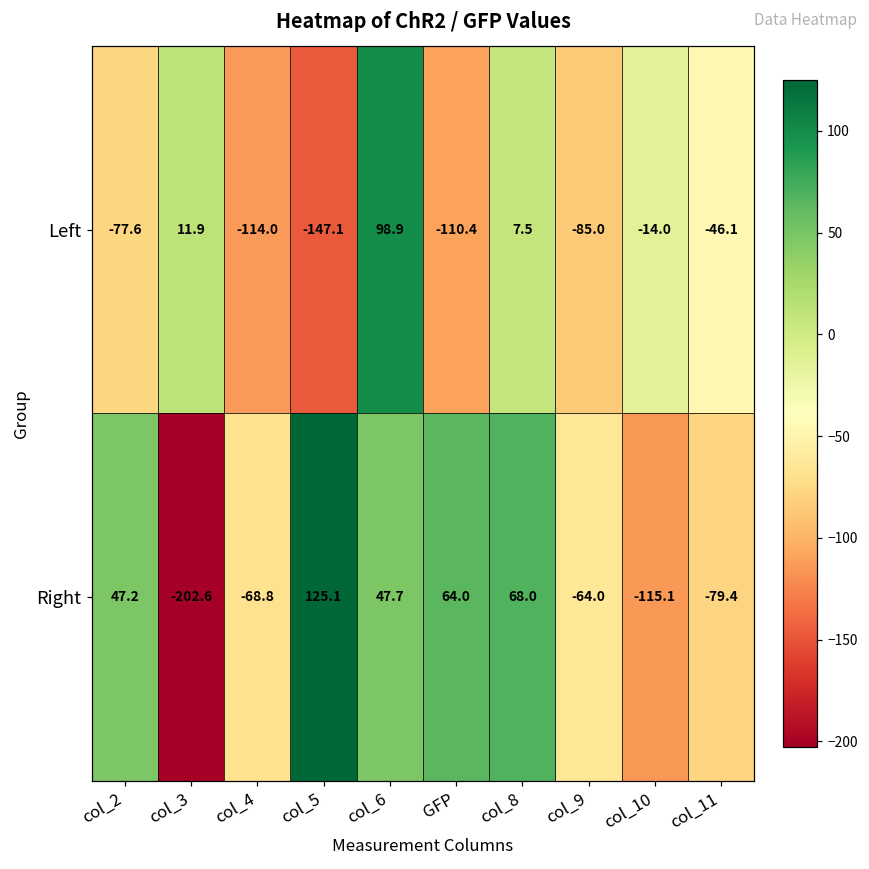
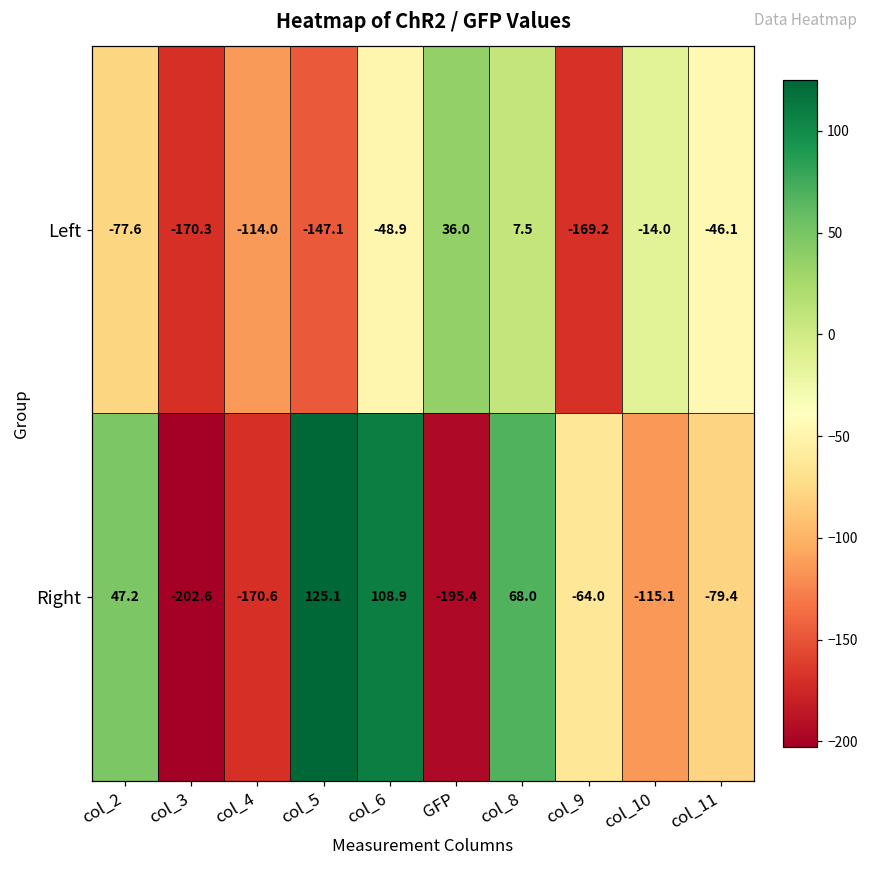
  {
    "Left": {
      "col_2": -77.6,
-     "col_3": 11.9,
+     "col_3": -170.3,
      "col_4": -114.0,
      "col_5": -147.1,
-     "col_6": 98.9,
-     "GFP": -110.4,
+     "col_6": -48.9,
+     "GFP": 36.0,
      "col_8": 7.5,
-     "col_9": -85.0,
+     "col_9": -169.2,
      "col_10": -14.0,
      "col_11": -46.1
    },
    "Right": {
      "col_2": 47.2,
      "col_3": -202.6,
-     "col_4": -68.8,
+     "col_4": -170.6,
      "col_5": 125.1,
-     "col_6": 47.7,
-     "GFP": 64.0,
+     "col_6": 108.9,
+     "GFP": -195.4,
      "col_8": 68.0,
      "col_9": -64.0,
      "col_10": -115.1,
      "col_11": -79.4
    }
  }
